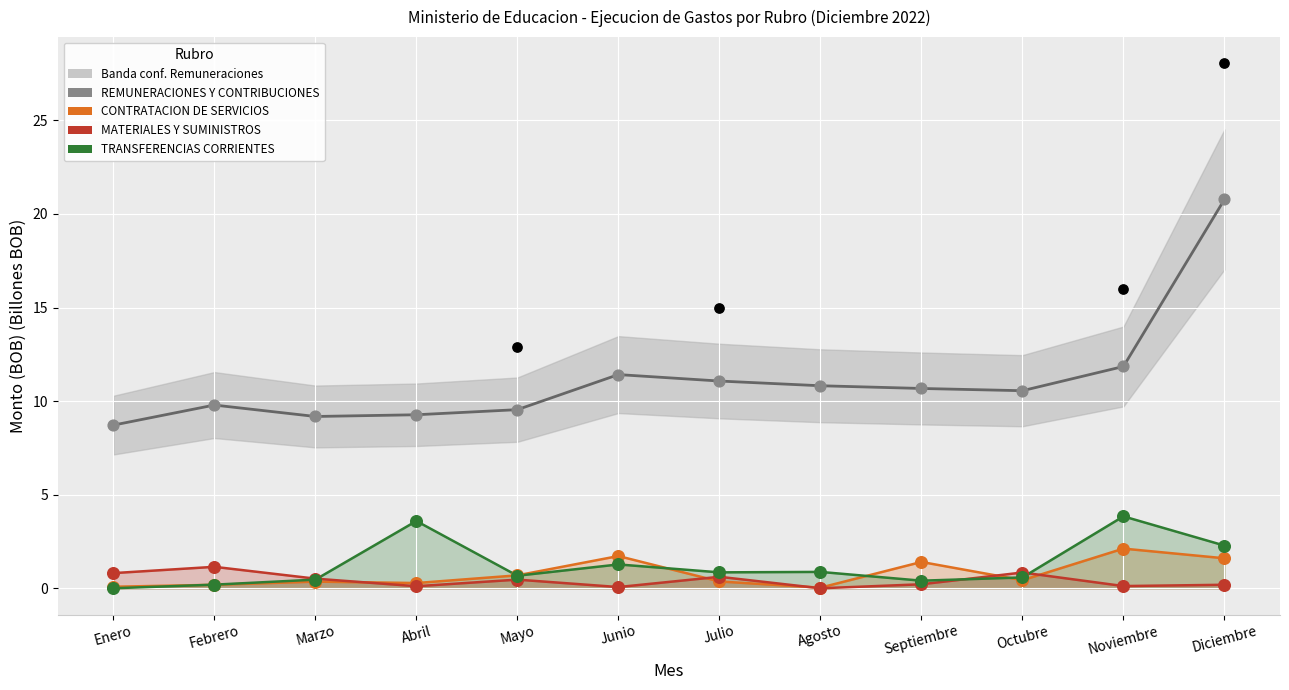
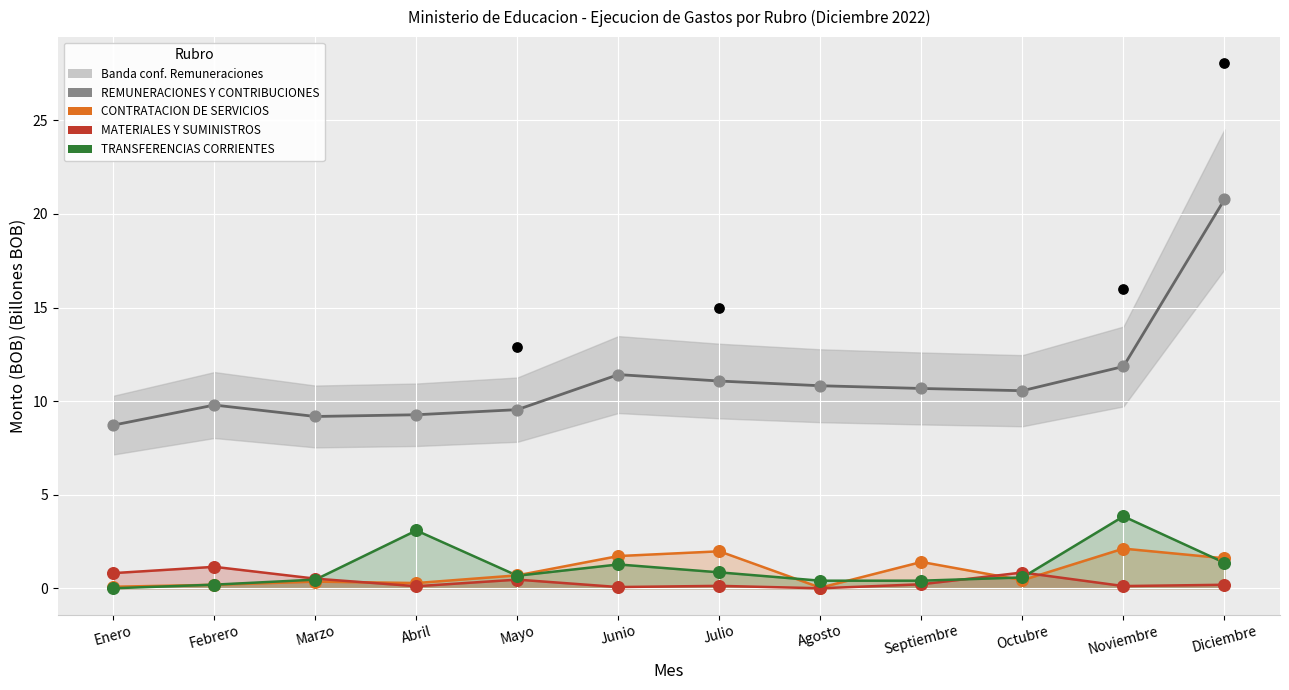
  {
    "CONTRATACION DE SERVICIOS": {
      "Abril": 0.3,
      "Junio": 1.7,
-     "Julio": 0.4,
+     "Julio": 2.0,
      "Septiembre": 1.4,
      "Octubre": 0.4,
      "Noviembre": 2.1,
      "Diciembre": 1.6
    },
    "MATERIALES Y SUMINISTROS": {
      "Enero": 0.8,
      "Febrero": 1.1,
      "Abril": 0.1,
      "Mayo": 0.5,
      "Junio": 0.1,
-     "Julio": 0.6,
+     "Julio": 0.1,
      "Septiembre": 0.2,
      "Octubre": 0.8,
      "Noviembre": 0.1,
      "Diciembre": 0.2
    },
    "TRANSFERENCIAS CORRIENTES": {
-     "Abril": 3.6,
+     "Abril": 3.1,
      "Junio": 1.3,
      "Julio": 0.9,
-     "Agosto": 0.9,
+     "Agosto": 0.4,
      "Septiembre": 0.4,
      "Octubre": 0.6,
      "Noviembre": 3.8,
-     "Diciembre": 2.3
+     "Diciembre": 1.4
    }
  }
